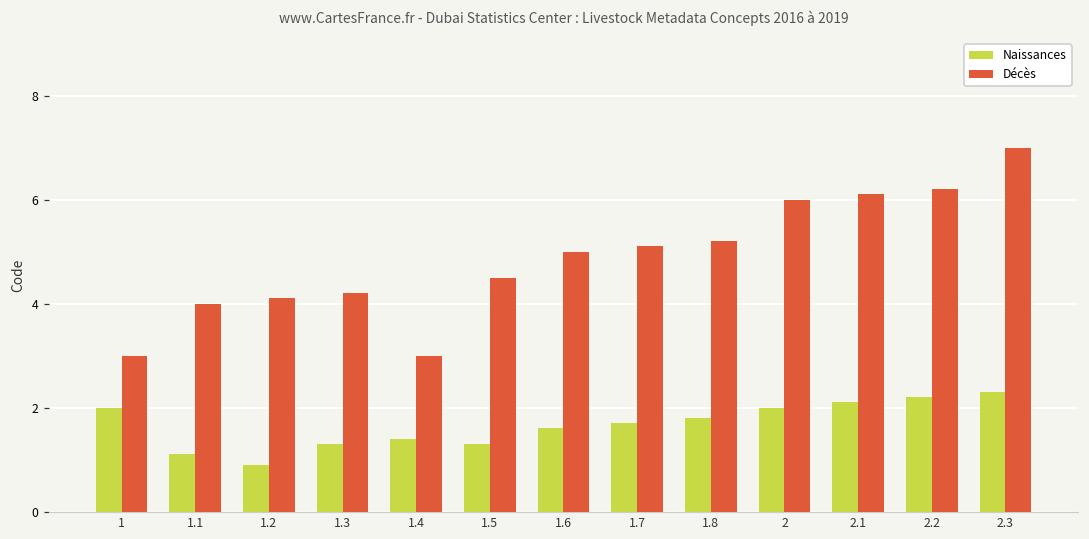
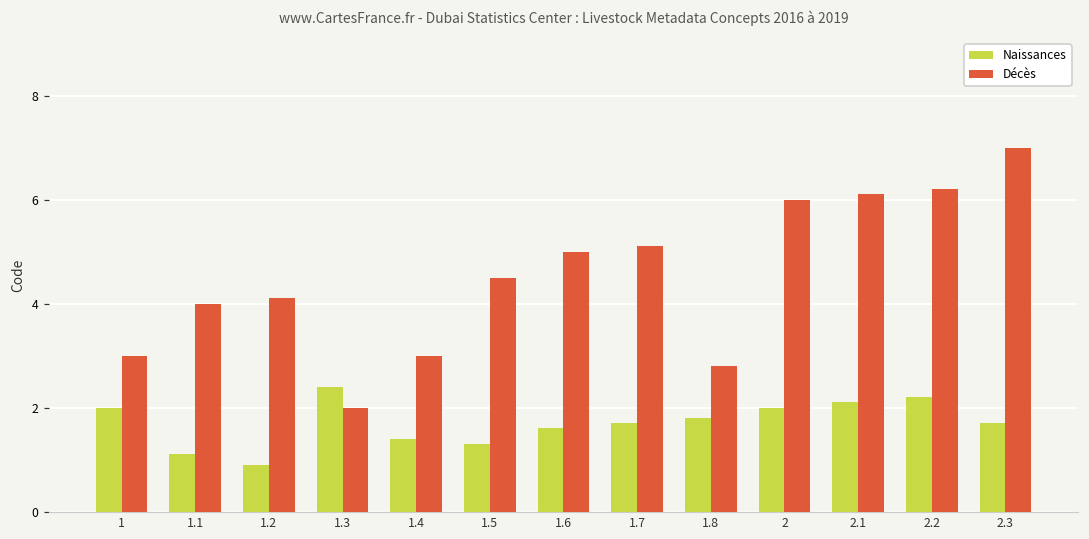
  {
    "Naissances": {
      "1": 2.0,
      "1.1": 1.1,
      "1.2": 0.9,
-     "1.3": 1.3,
+     "1.3": 2.4,
      "1.4": 1.4,
      "1.5": 1.3,
      "1.6": 1.6,
      "1.7": 1.7,
      "1.8": 1.8,
      "2": 2.0,
      "2.1": 2.1,
      "2.2": 2.2,
-     "2.3": 2.3
+     "2.3": 1.7
    },
    "Décès": {
      "1": 3.0,
      "1.1": 4.0,
      "1.2": 4.1,
-     "1.3": 4.2,
+     "1.3": 2.0,
      "1.4": 3.0,
      "1.5": 4.5,
      "1.6": 5.0,
      "1.7": 5.1,
-     "1.8": 5.2,
+     "1.8": 2.8,
      "2": 6.0,
      "2.1": 6.1,
      "2.2": 6.2,
      "2.3": 7.0
    }
  }
